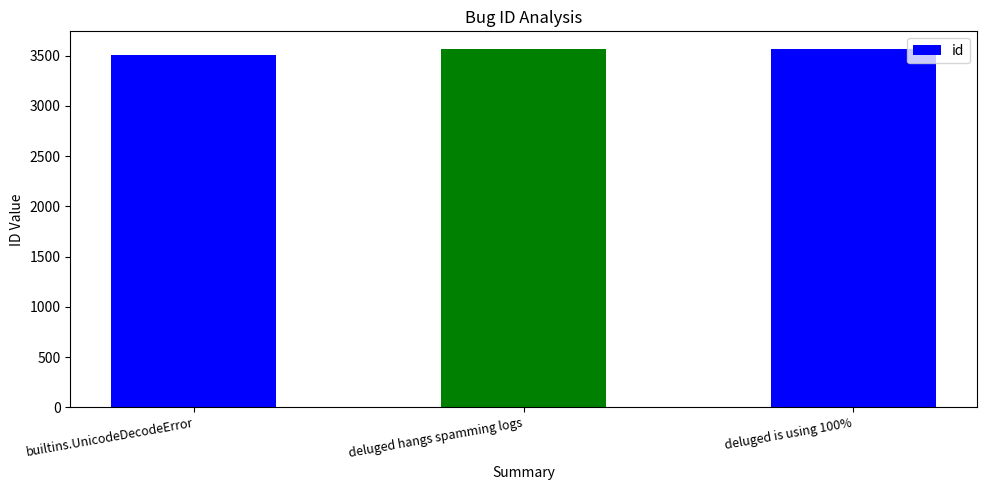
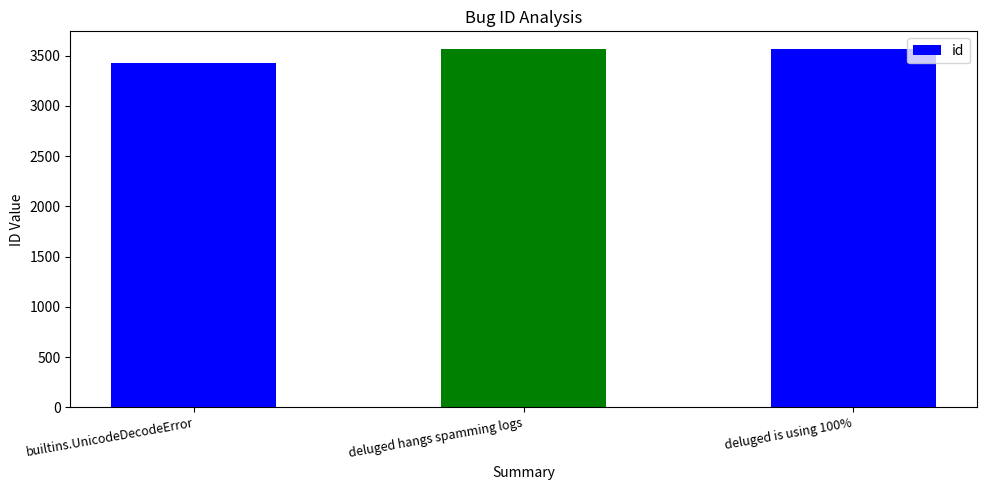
  {
-   "builtins.UnicodeDecodeError": 3510,
+   "builtins.UnicodeDecodeError": 3430,
    "deluged hangs spamming logs": 3570,
    "deluged is using 100%": 3560
  }
